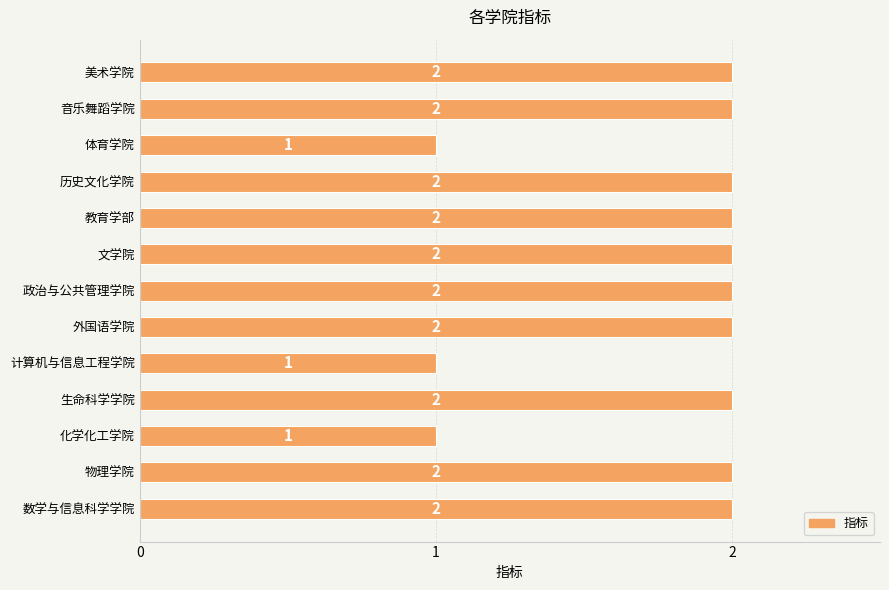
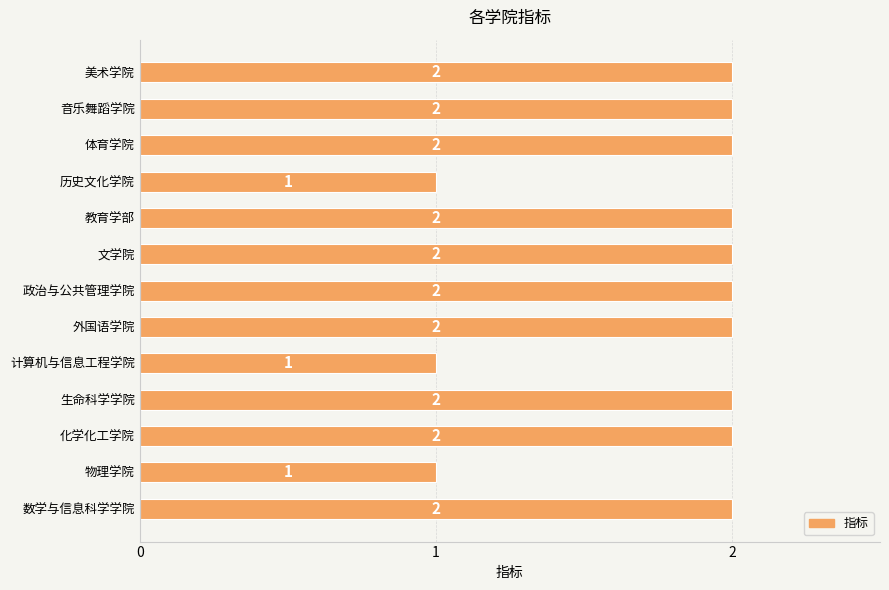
  {
    "美术学院": 2,
    "音乐舞蹈学院": 2,
-   "体育学院": 1,
-   "历史文化学院": 2,
+   "体育学院": 2,
+   "历史文化学院": 1,
    "教育学部": 2,
    "文学院": 2,
    "政治与公共管理学院": 2,
    "外国语学院": 2,
    "计算机与信息工程学院": 1,
    "生命科学学院": 2,
-   "化学化工学院": 1,
-   "物理学院": 2,
+   "化学化工学院": 2,
+   "物理学院": 1,
    "数学与信息科学学院": 2
  }
